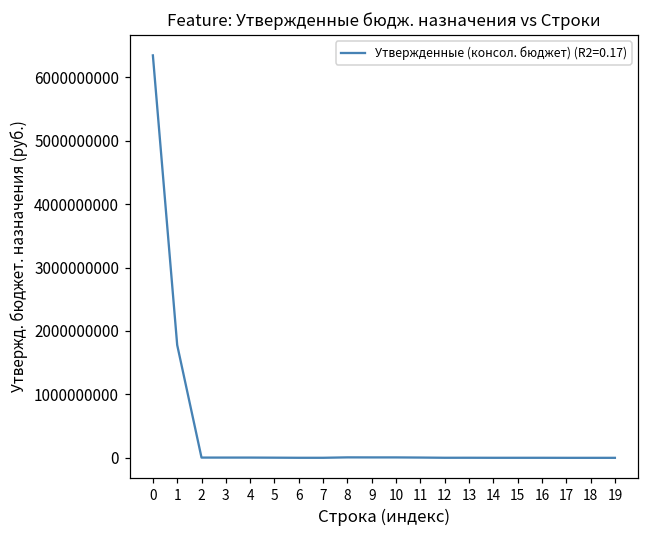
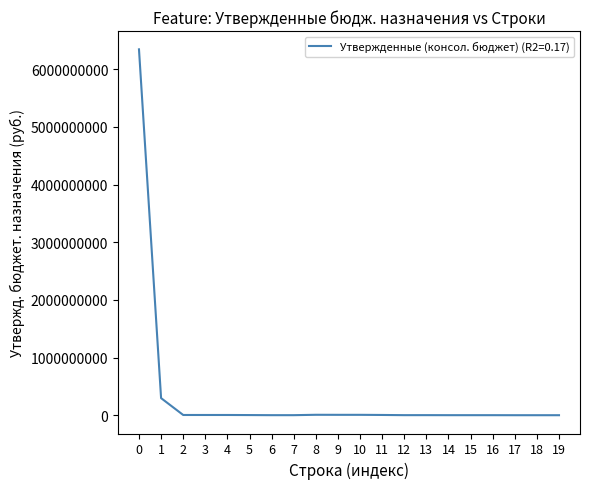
  {
    "0": 6300000000,
-   "1": 1800000000,
+   "1": 300000000,
    "2": 0,
    "3": 0,
    "4": 0,
    "5": 0,
    "6": 0,
    "7": 0,
    "8": 0,
    "9": 0,
    "10": 0,
    "11": 0,
    "12": 0,
    "13": 0,
    "14": 0,
    "15": 0,
    "16": 0,
    "17": 0,
    "18": 0,
    "19": 0
  }
